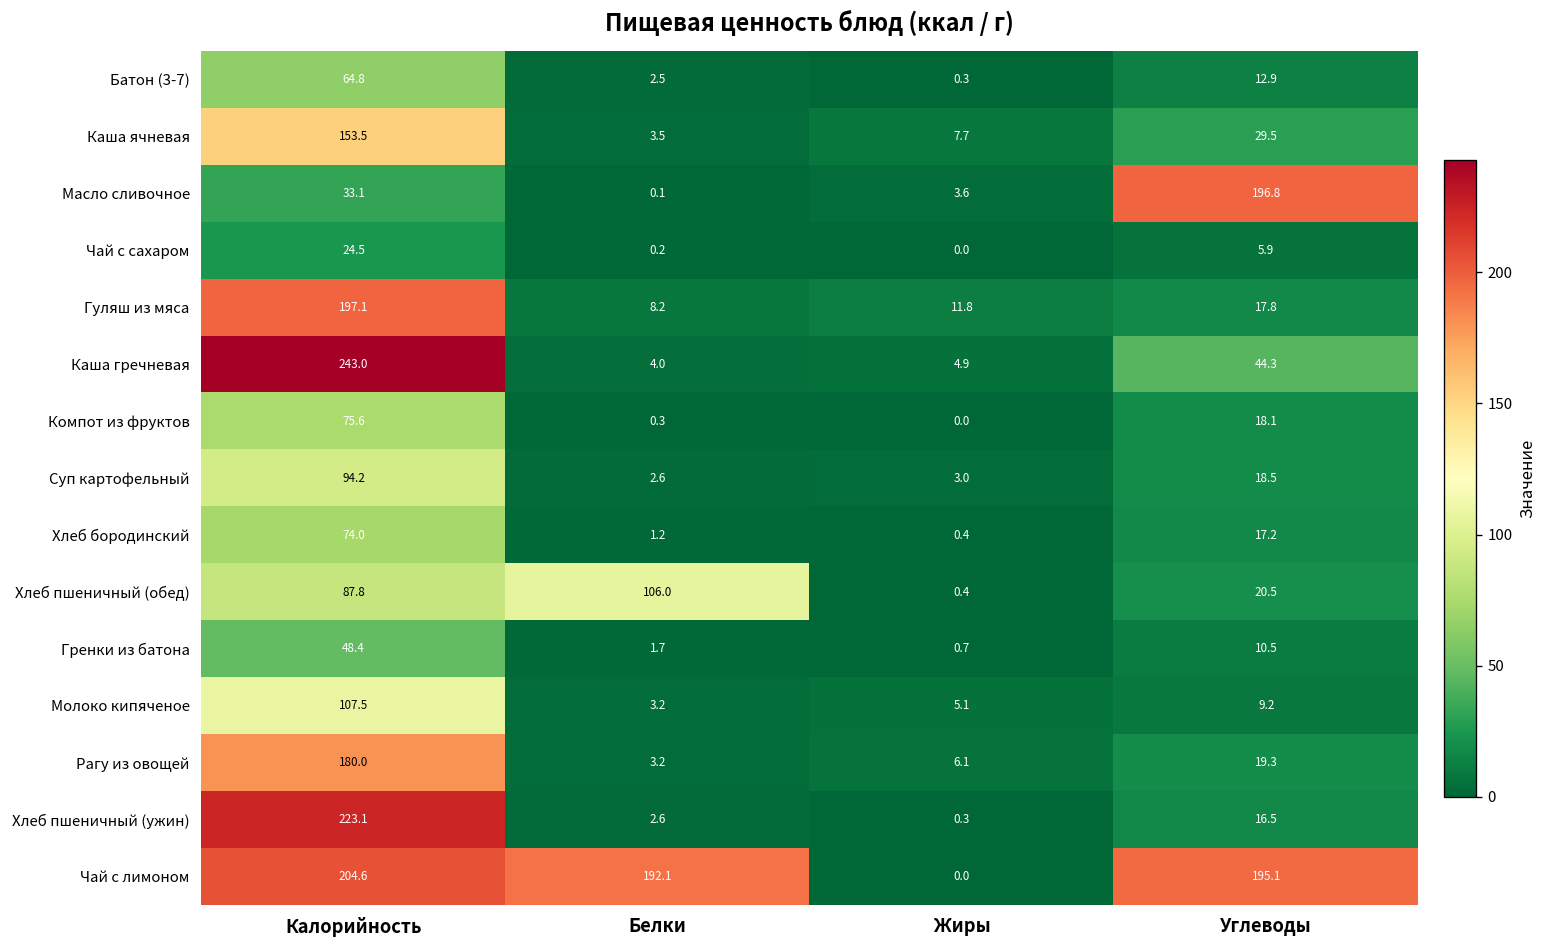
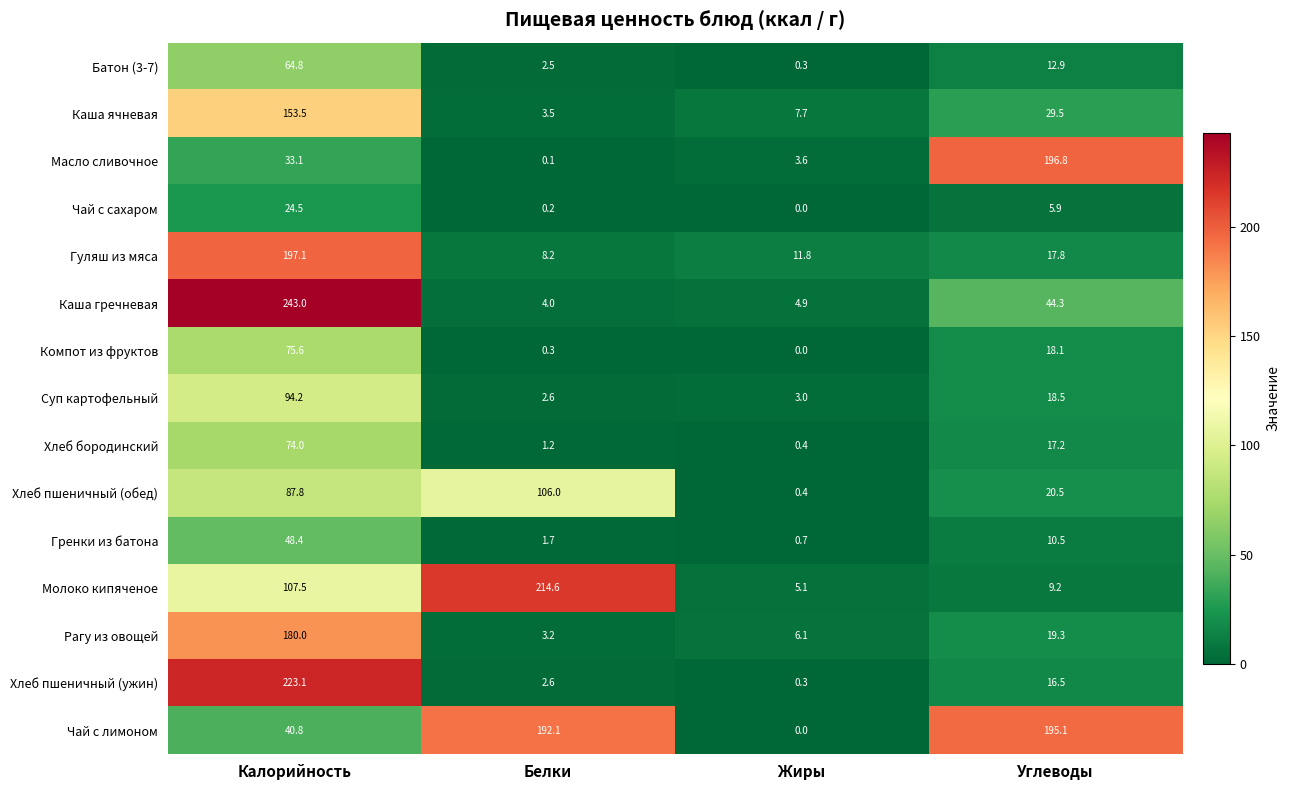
  {
    "Батон (3-7)": {
      "Калорийность": 64.8,
      "Белки": 2.5,
      "Жиры": 0.3,
      "Углеводы": 12.9
    },
    "Каша ячневая": {
      "Калорийность": 153.5,
      "Белки": 3.5,
      "Жиры": 7.7,
      "Углеводы": 29.5
    },
    "Масло сливочное": {
      "Калорийность": 33.1,
      "Белки": 0.1,
      "Жиры": 3.6,
      "Углеводы": 196.8
    },
    "Чай с сахаром": {
      "Калорийность": 24.5,
      "Белки": 0.2,
      "Жиры": 0.0,
      "Углеводы": 5.9
    },
    "Гуляш из мяса": {
      "Калорийность": 197.1,
      "Белки": 8.2,
      "Жиры": 11.8,
      "Углеводы": 17.8
    },
    "Каша гречневая": {
      "Калорийность": 243.0,
      "Белки": 4.0,
      "Жиры": 4.9,
      "Углеводы": 44.3
    },
    "Компот из фруктов": {
      "Калорийность": 75.6,
      "Белки": 0.3,
      "Жиры": 0.0,
      "Углеводы": 18.1
    },
    "Суп картофельный": {
      "Калорийность": 94.2,
      "Белки": 2.6,
      "Жиры": 3.0,
      "Углеводы": 18.5
    },
    "Хлеб бородинский": {
      "Калорийность": 74.0,
      "Белки": 1.2,
      "Жиры": 0.4,
      "Углеводы": 17.2
    },
    "Хлеб пшеничный (обед)": {
      "Калорийность": 87.8,
      "Белки": 106.0,
      "Жиры": 0.4,
      "Углеводы": 20.5
    },
    "Гренки из батона": {
      "Калорийность": 48.4,
      "Белки": 1.7,
      "Жиры": 0.7,
      "Углеводы": 10.5
    },
    "Молоко кипяченое": {
      "Калорийность": 107.5,
-     "Белки": 3.2,
+     "Белки": 214.6,
      "Жиры": 5.1,
      "Углеводы": 9.2
    },
    "Рагу из овощей": {
      "Калорийность": 180.0,
      "Белки": 3.2,
      "Жиры": 6.1,
      "Углеводы": 19.3
    },
    "Хлеб пшеничный (ужин)": {
      "Калорийность": 223.1,
      "Белки": 2.6,
      "Жиры": 0.3,
      "Углеводы": 16.5
    },
    "Чай с лимоном": {
-     "Калорийность": 204.6,
+     "Калорийность": 40.8,
      "Белки": 192.1,
      "Жиры": 0.0,
      "Углеводы": 195.1
    }
  }
